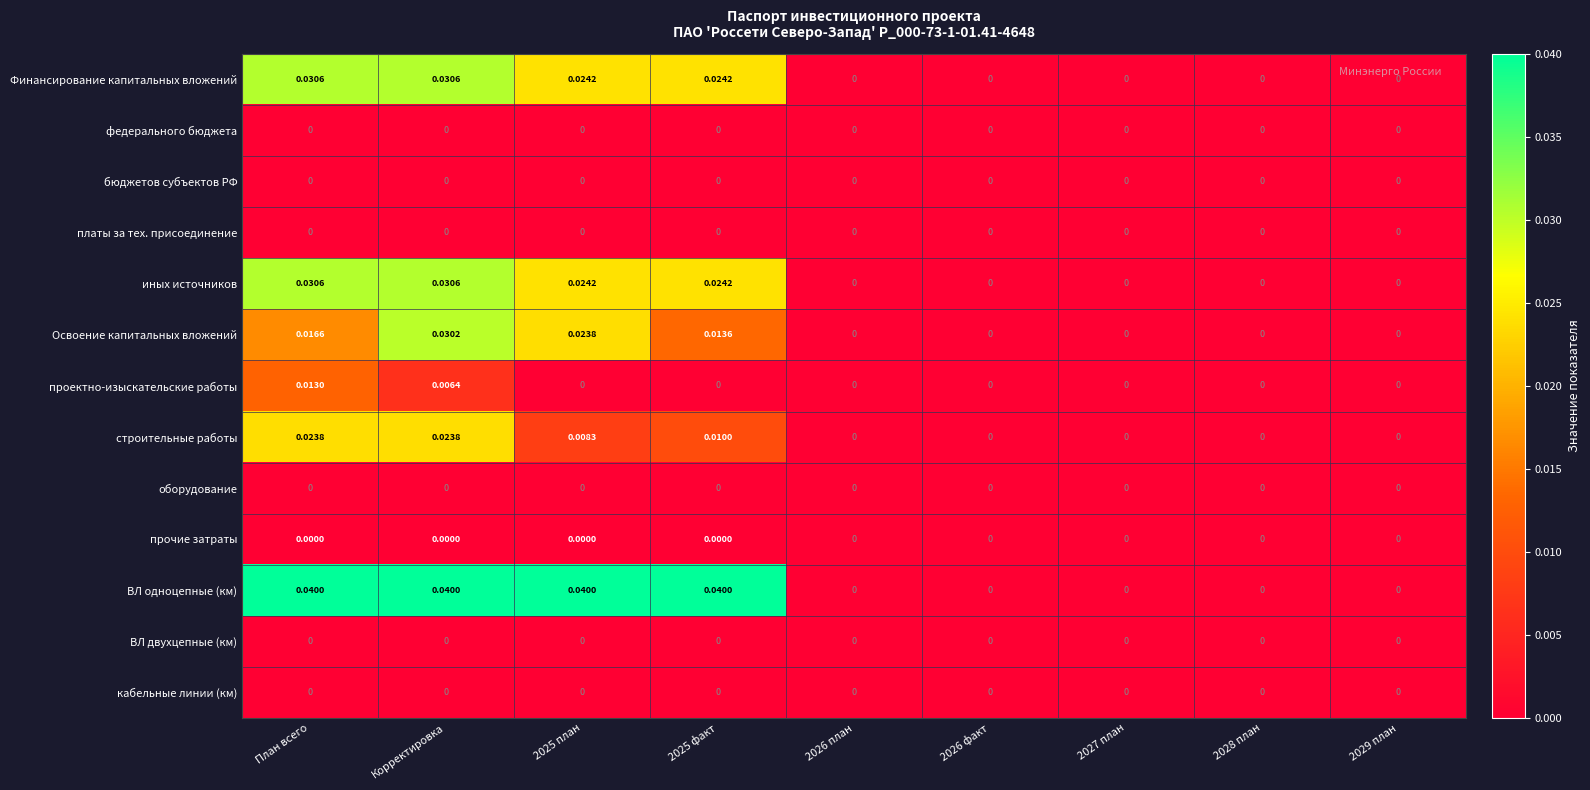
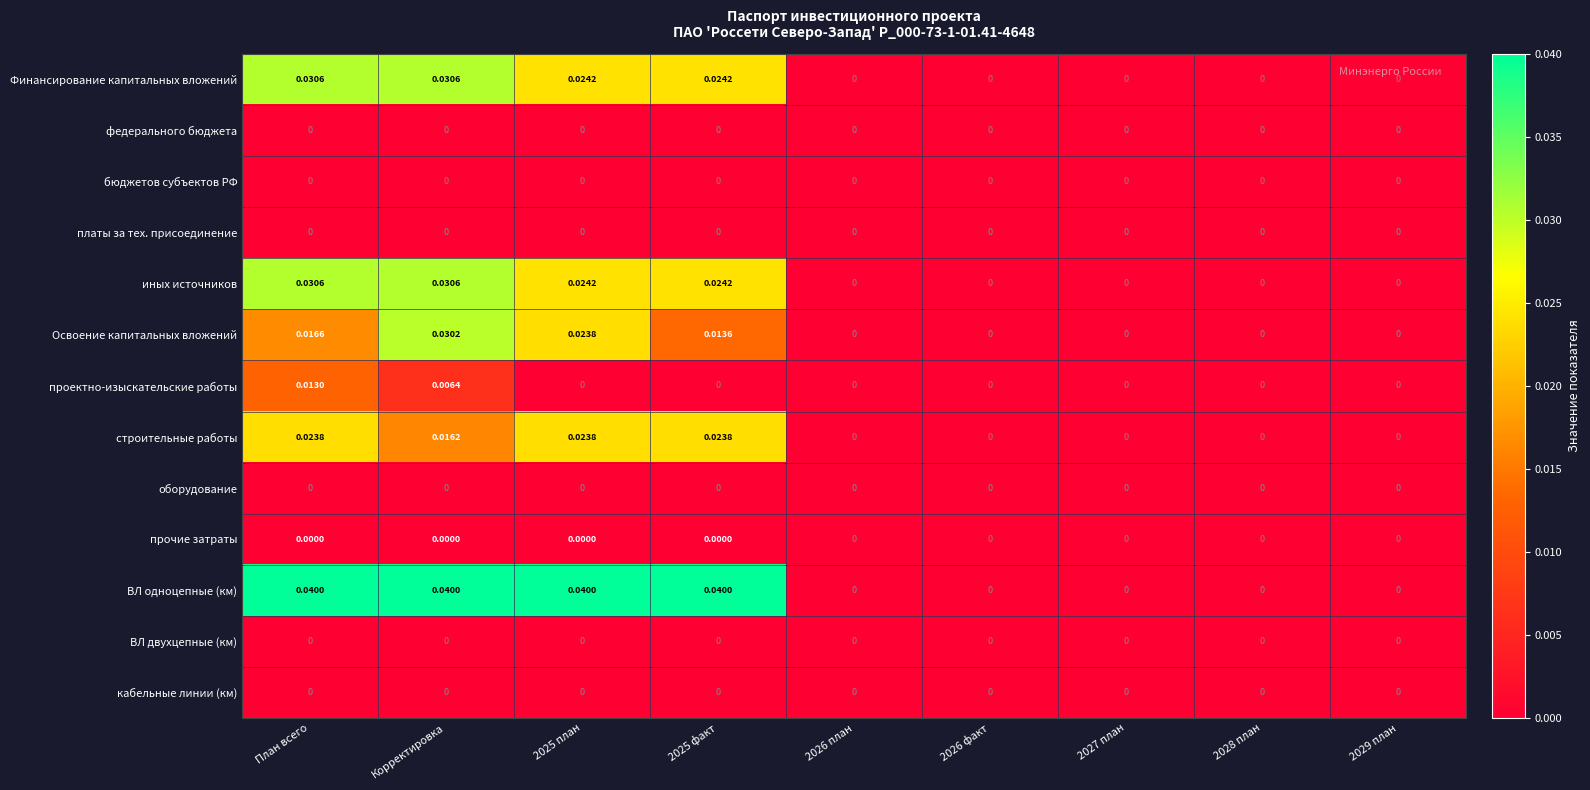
  {
    "Финансирование капитальных вложений": {
      "План всего": 0.0306,
      "Корректировка": 0.0306,
      "2025 план": 0.0242,
      "2025 факт": 0.0242,
      "2026 план": 0,
      "2026 факт": 0,
      "2027 план": 0,
      "2028 план": 0
    },
    "федерального бюджета": {
      "План всего": 0,
      "Корректировка": 0,
      "2025 план": 0,
      "2025 факт": 0,
      "2026 план": 0,
      "2026 факт": 0,
      "2027 план": 0,
      "2028 план": 0,
      "2029 план": 0
    },
    "бюджетов субъектов РФ": {
      "План всего": 0,
      "Корректировка": 0,
      "2025 план": 0,
      "2025 факт": 0,
      "2026 план": 0,
      "2026 факт": 0,
      "2027 план": 0,
      "2028 план": 0,
      "2029 план": 0
    },
    "платы за тех. присоединение": {
      "План всего": 0,
      "Корректировка": 0,
      "2025 план": 0,
      "2025 факт": 0,
      "2026 план": 0,
      "2026 факт": 0,
      "2027 план": 0,
      "2028 план": 0,
      "2029 план": 0
    },
    "иных источников": {
      "План всего": 0.0306,
      "Корректировка": 0.0306,
      "2025 план": 0.0242,
      "2025 факт": 0.0242,
      "2026 план": 0,
      "2026 факт": 0,
      "2027 план": 0,
      "2028 план": 0,
      "2029 план": 0
    },
    "Освоение капитальных вложений": {
      "План всего": 0.0166,
      "Корректировка": 0.0302,
      "2025 план": 0.0238,
      "2025 факт": 0.0136,
      "2026 план": 0,
      "2026 факт": 0,
      "2027 план": 0,
      "2028 план": 0,
      "2029 план": 0
    },
    "проектно-изыскательские работы": {
      "План всего": 0.0130,
      "Корректировка": 0.0064,
      "2025 план": 0,
      "2025 факт": 0,
      "2026 план": 0,
      "2026 факт": 0,
      "2027 план": 0,
      "2028 план": 0,
      "2029 план": 0
    },
    "строительные работы": {
      "План всего": 0.0238,
-     "Корректировка": 0.0238,
-     "2025 план": 0.0083,
-     "2025 факт": 0.0100,
+     "Корректировка": 0.0162,
+     "2025 план": 0.0238,
+     "2025 факт": 0.0238,
      "2026 план": 0,
      "2026 факт": 0,
      "2027 план": 0,
      "2028 план": 0,
      "2029 план": 0
    },
    "оборудование": {
      "План всего": 0,
      "Корректировка": 0,
      "2025 план": 0,
      "2025 факт": 0,
      "2026 план": 0,
      "2026 факт": 0,
      "2027 план": 0,
      "2028 план": 0,
      "2029 план": 0
    },
    "прочие затраты": {
      "План всего": 0.0000,
      "Корректировка": 0.0000,
      "2025 план": 0.0000,
      "2025 факт": 0.0000,
      "2026 план": 0,
      "2026 факт": 0,
      "2027 план": 0,
      "2028 план": 0,
      "2029 план": 0
    },
    "ВЛ одноцепные (км)": {
      "План всего": 0.0400,
      "Корректировка": 0.0400,
      "2025 план": 0.0400,
      "2025 факт": 0.0400,
      "2026 план": 0,
      "2026 факт": 0,
      "2027 план": 0,
      "2028 план": 0,
      "2029 план": 0
    },
    "ВЛ двухцепные (км)": {
      "План всего": 0,
      "Корректировка": 0,
      "2025 план": 0,
      "2025 факт": 0,
      "2026 план": 0,
      "2026 факт": 0,
      "2027 план": 0,
      "2028 план": 0,
      "2029 план": 0
    },
    "кабельные линии (км)": {
      "План всего": 0,
      "Корректировка": 0,
      "2025 план": 0,
      "2025 факт": 0,
      "2026 план": 0,
      "2026 факт": 0,
      "2027 план": 0,
      "2028 план": 0,
      "2029 план": 0
    }
  }
